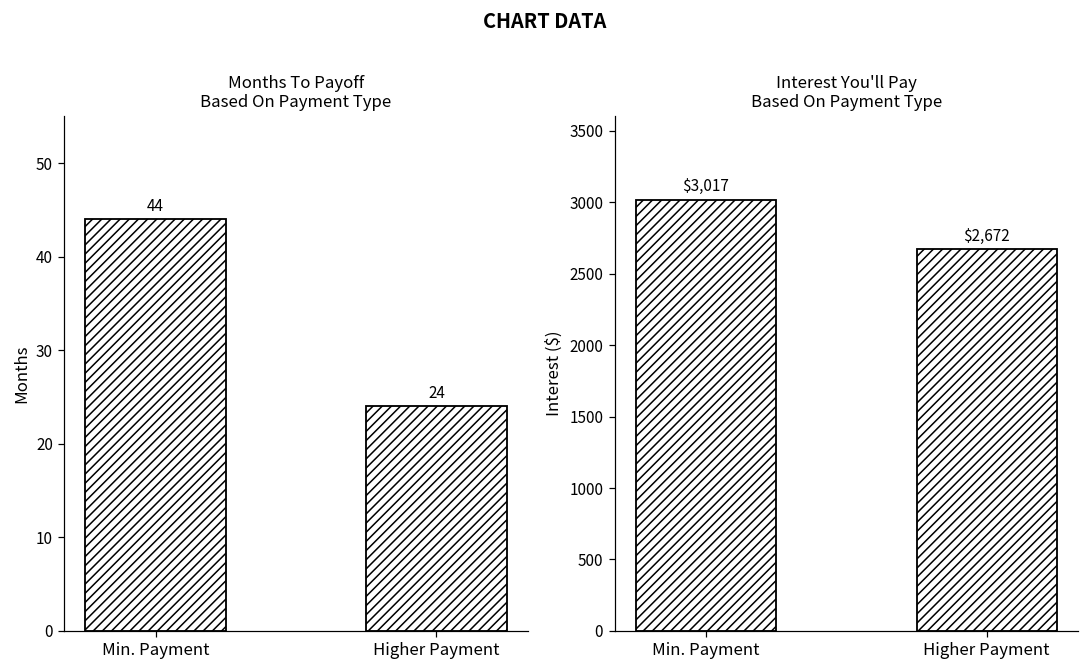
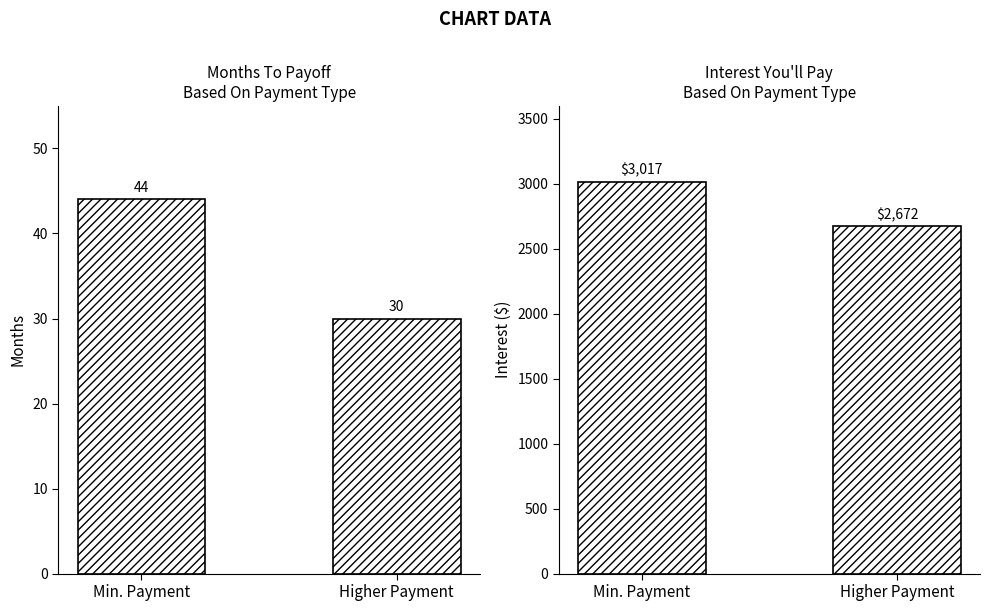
  {
    "Months To Payoff Based On Payment Type": {
      "Min. Payment": "44",
-     "Higher Payment": "24"
+     "Higher Payment": "30"
    },
    "Interest You'll Pay Based On Payment Type": {
      "Min. Payment": "$3,017",
      "Higher Payment": "$2,672"
    }
  }
